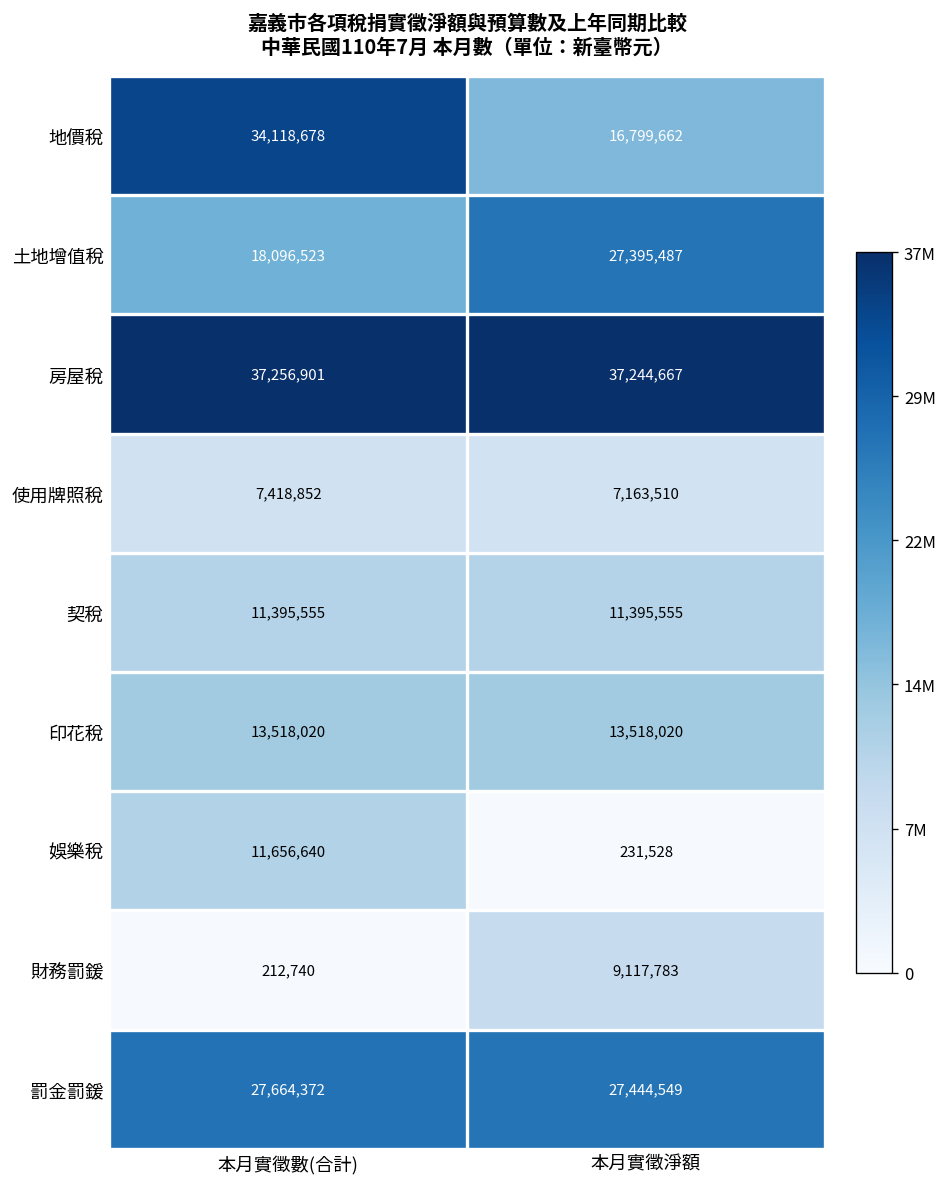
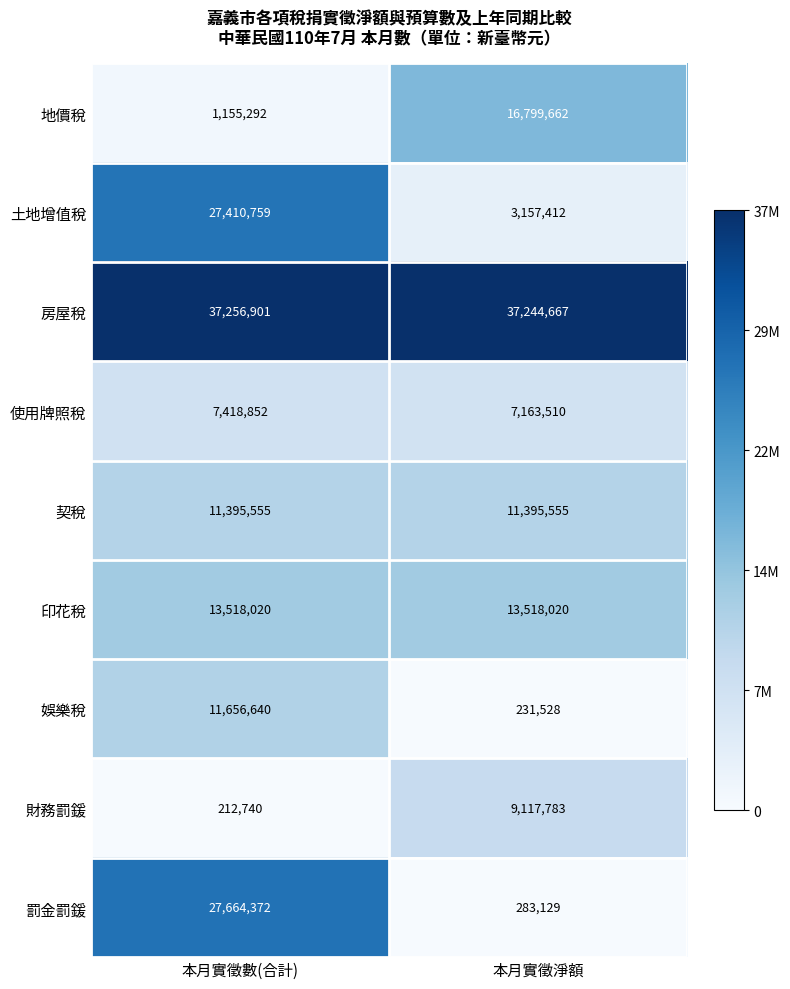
  {
    "地價稅": {
-     "本月實徵數(合計)": "34,118,678",
+     "本月實徵數(合計)": "1,155,292",
      "本月實徵淨額": "16,799,662"
    },
    "土地增值稅": {
-     "本月實徵數(合計)": "18,096,523",
-     "本月實徵淨額": "27,395,487"
+     "本月實徵數(合計)": "27,410,759",
+     "本月實徵淨額": "3,157,412"
    },
    "房屋稅": {
      "本月實徵數(合計)": "37,256,901",
      "本月實徵淨額": "37,244,667"
    },
    "使用牌照稅": {
      "本月實徵數(合計)": "7,418,852",
      "本月實徵淨額": "7,163,510"
    },
    "契稅": {
      "本月實徵數(合計)": "11,395,555",
      "本月實徵淨額": "11,395,555"
    },
    "印花稅": {
      "本月實徵數(合計)": "13,518,020",
      "本月實徵淨額": "13,518,020"
    },
    "娛樂稅": {
      "本月實徵數(合計)": "11,656,640",
      "本月實徵淨額": "231,528"
    },
    "財務罰鍰": {
      "本月實徵數(合計)": "212,740",
      "本月實徵淨額": "9,117,783"
    },
    "罰金罰鍰": {
      "本月實徵數(合計)": "27,664,372",
-     "本月實徵淨額": "27,444,549"
+     "本月實徵淨額": "283,129"
    }
  }
